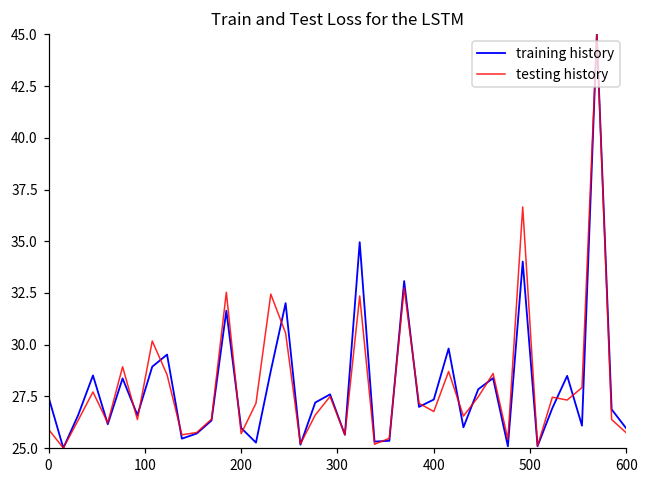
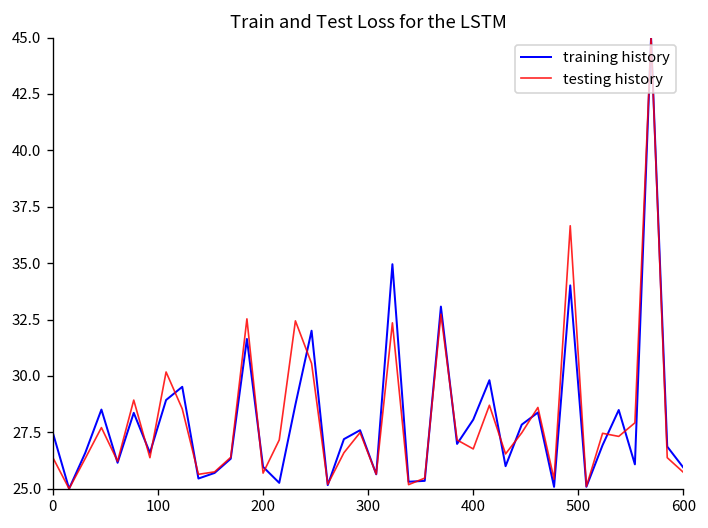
  {
    "training history": {
      "0": 27.5,
      "200": 26.0,
-     "400": 27.3,
+     "400": 28.1,
      "600": 25.9
    },
    "testing history": {
-     "0": 25.9,
+     "0": 26.4,
      "200": 25.7,
      "400": 26.8,
      "600": 25.7
    }
  }
